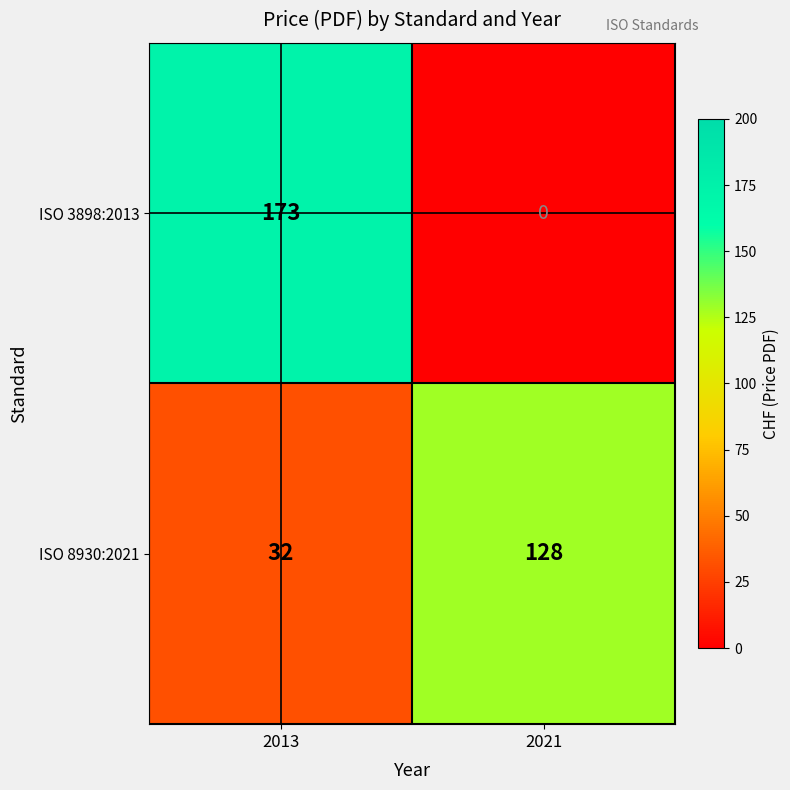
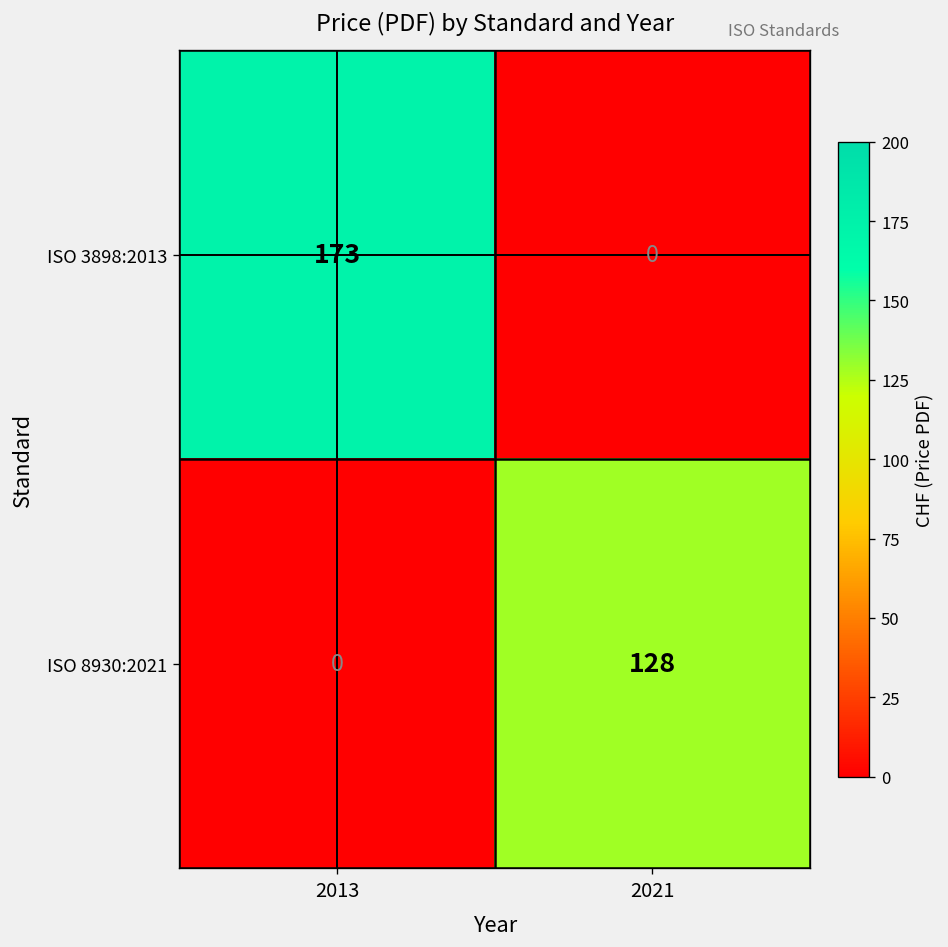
  {
    "ISO 3898:2013": {
      "2013": 173,
      "2021": 0
    },
    "ISO 8930:2021": {
-     "2013": 32,
+     "2013": 0,
      "2021": 128
    }
  }
